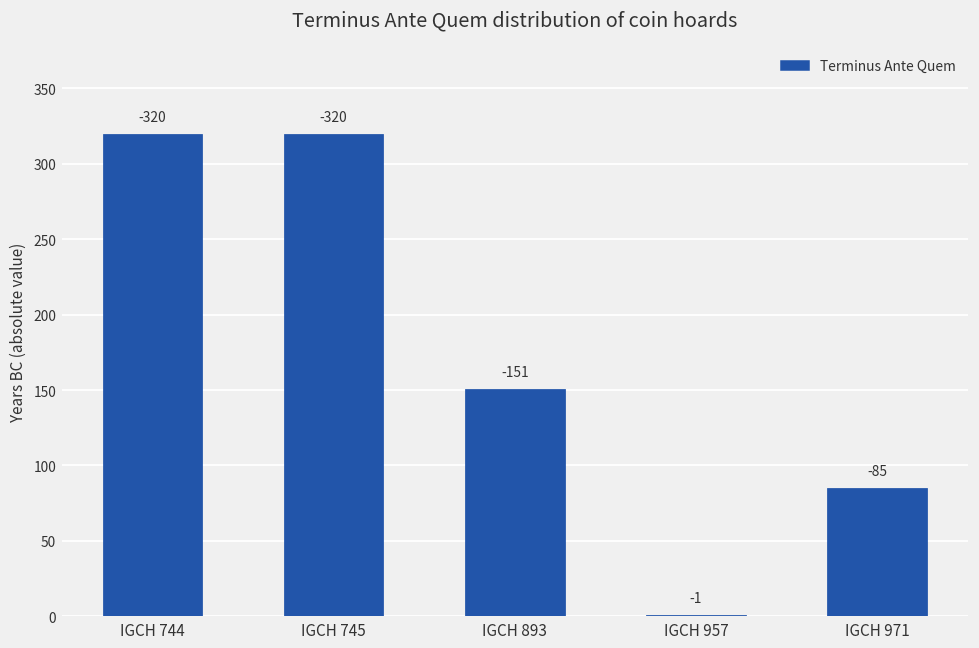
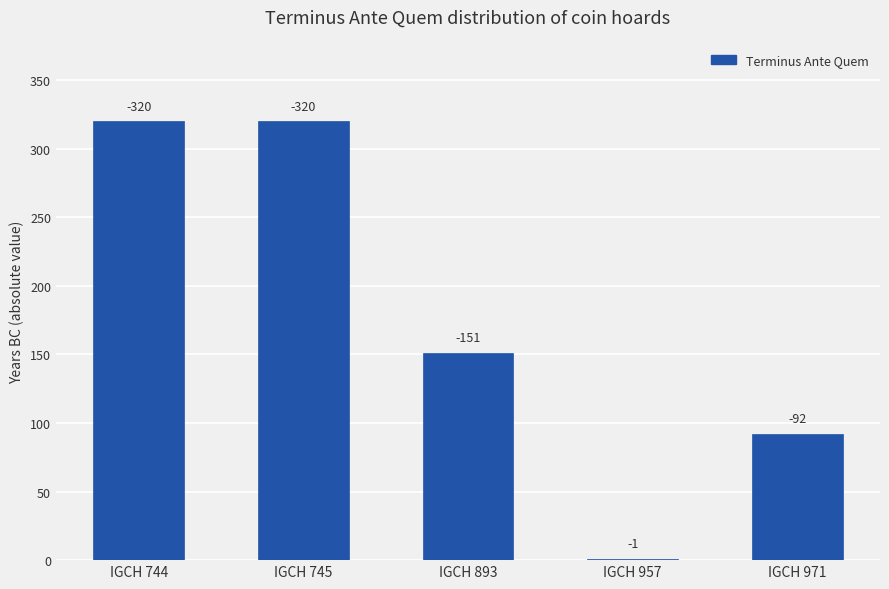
  {
-   "IGCH 971": -85
+   "IGCH 971": -92
  }
